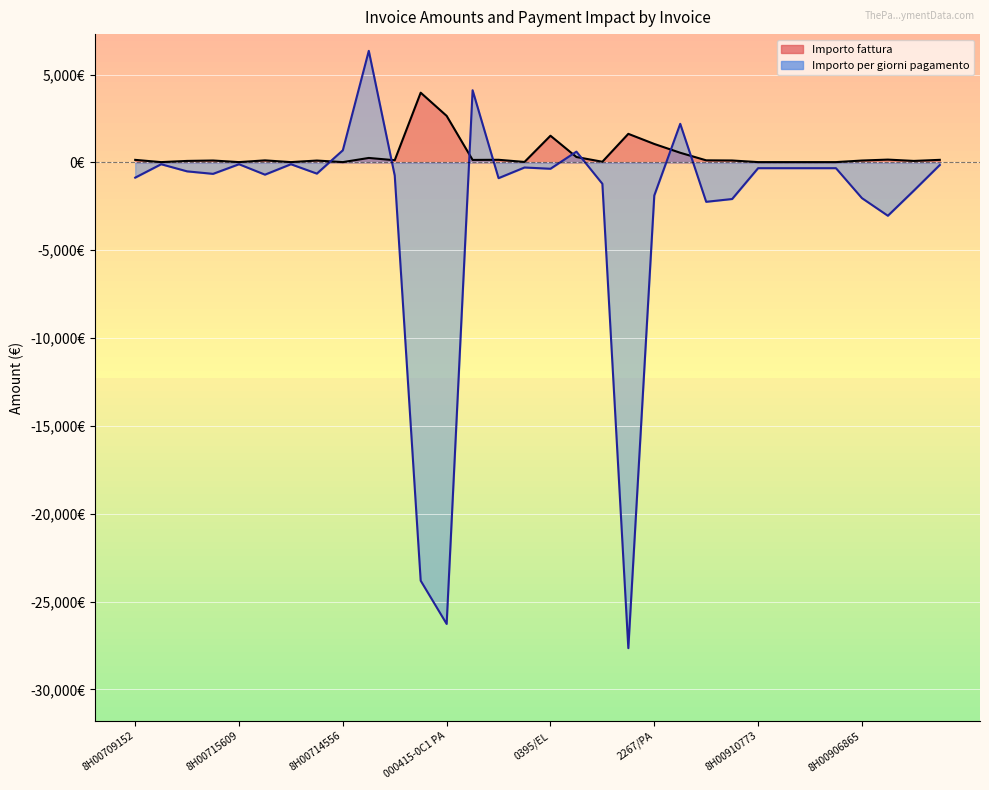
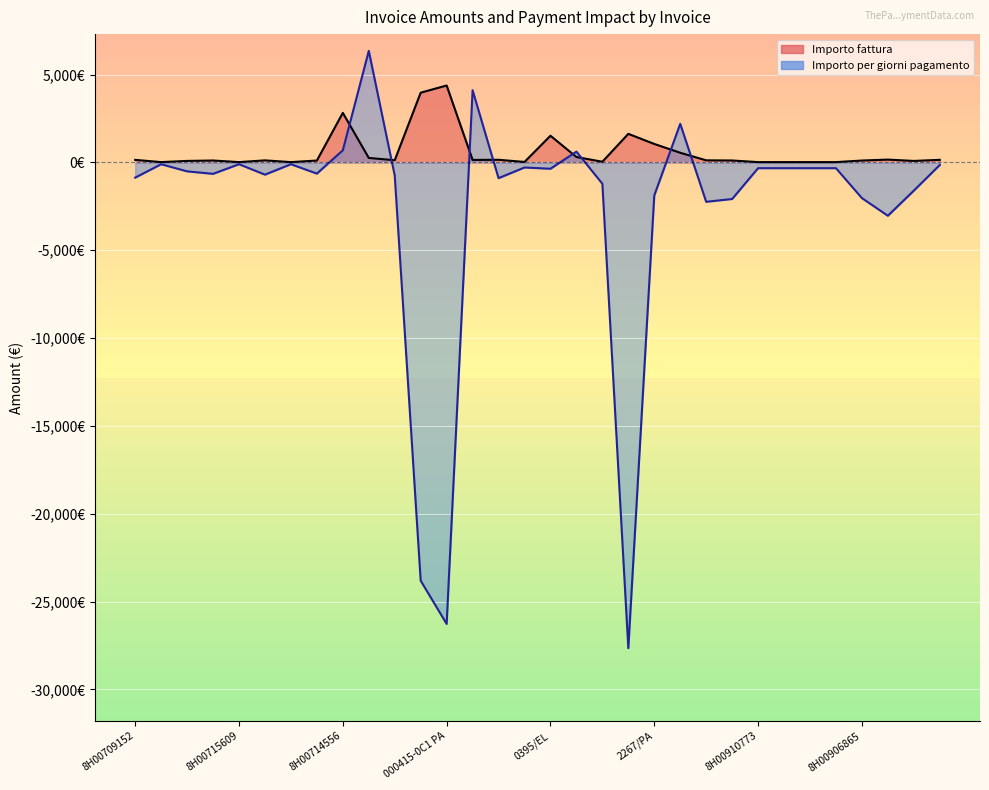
  {
    "Importo fattura": {
-     "8H00714556": "0€",
-     "000415-0C1 PA": "2,600€",
+     "8H00714556": "2,800€",
+     "000415-0C1 PA": "4,400€",
      "0395/EL": "1,500€",
      "2267/PA": "1,100€"
    }
  }
